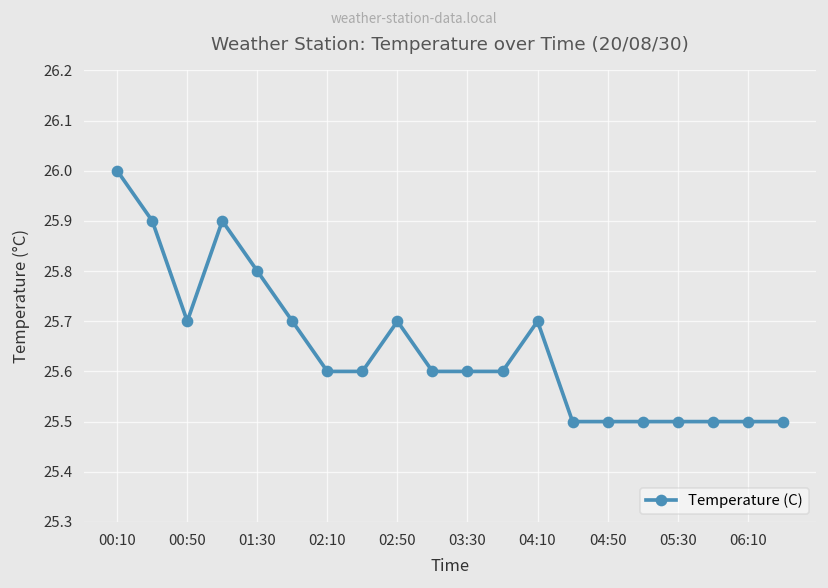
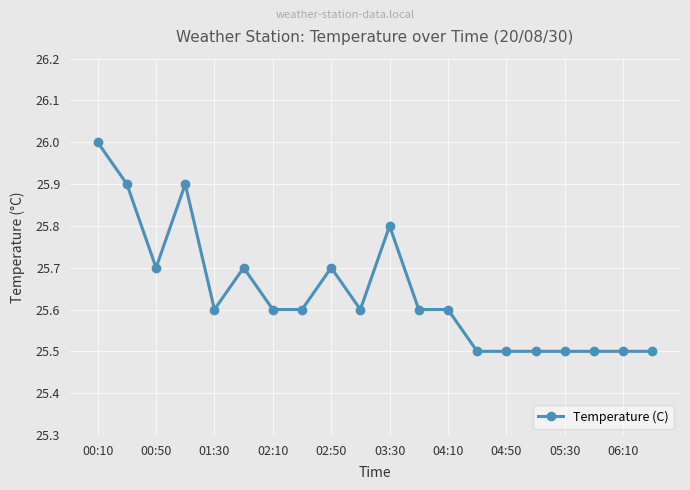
  {
    "00:10": 26.0,
    "00:50": 25.7,
-   "01:30": 25.8,
+   "01:30": 25.6,
    "02:10": 25.6,
    "02:50": 25.7,
-   "03:30": 25.6,
-   "04:10": 25.7,
+   "03:30": 25.8,
+   "04:10": 25.6,
    "04:50": 25.5,
    "05:30": 25.5,
    "06:10": 25.5
  }
